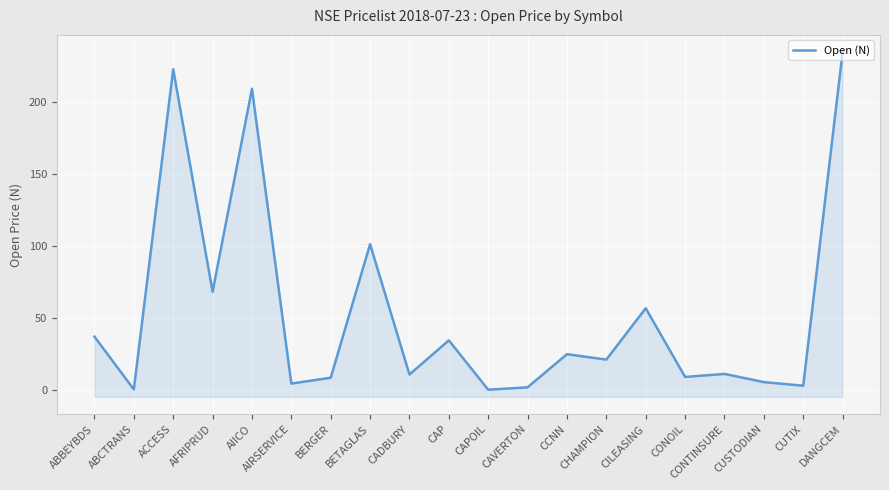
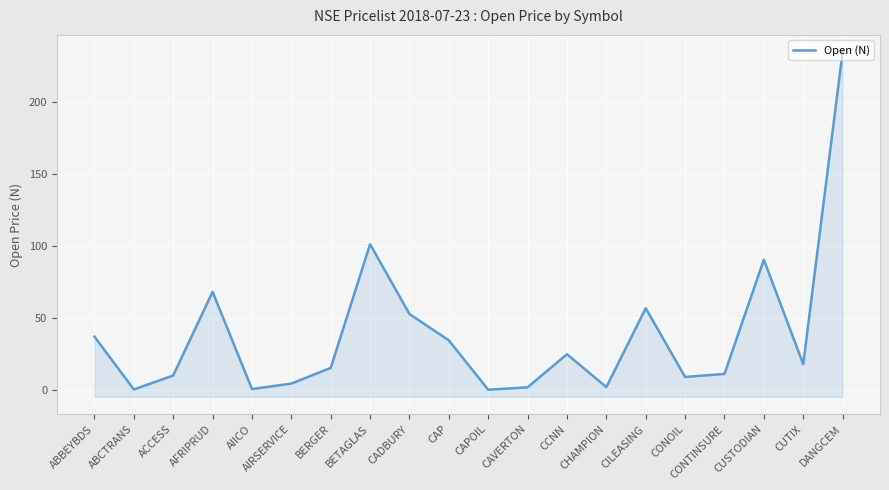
  {
    "ABBEYBDS": 37,
    "ABCTRANS": 0,
-   "ACCESS": 223,
+   "ACCESS": 10,
    "AFRIPRUD": 68,
-   "AIICO": 209,
+   "AIICO": 1,
    "AIRSERVICE": 5,
-   "BERGER": 9,
+   "BERGER": 15,
    "BETAGLAS": 101,
-   "CADBURY": 11,
+   "CADBURY": 53,
    "CAP": 35,
    "CAPOIL": 0,
    "CAVERTON": 2,
    "CCNN": 25,
-   "CHAMPION": 21,
+   "CHAMPION": 2,
    "CILEASING": 57,
    "CONOIL": 9,
    "CONTINSURE": 11,
-   "CUSTODIAN": 6,
-   "CUTIX": 3
+   "CUSTODIAN": 91,
+   "CUTIX": 18
  }
